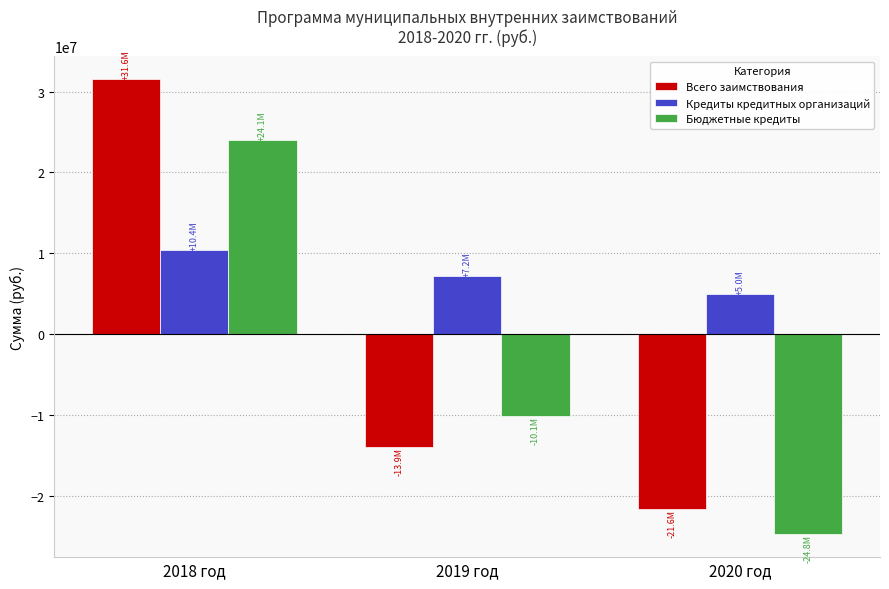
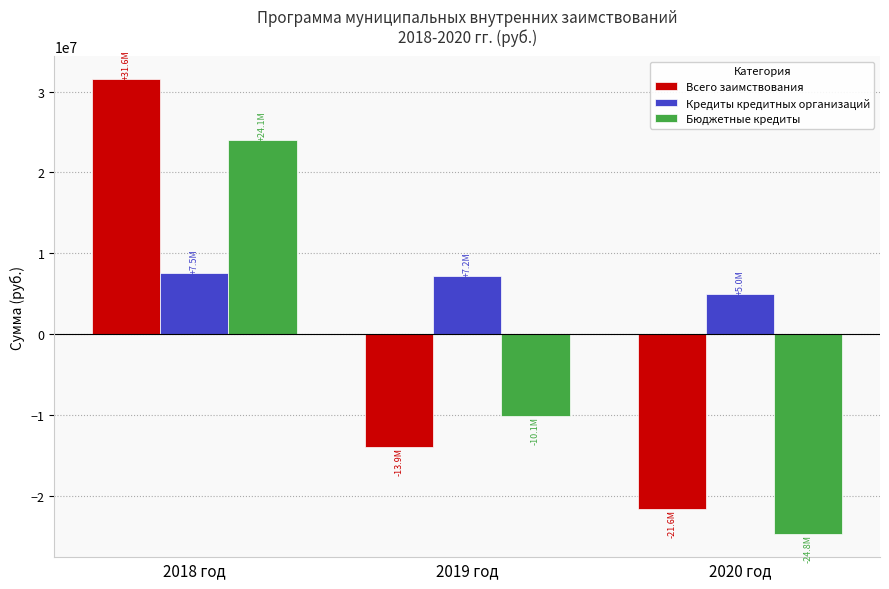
  {
    "Всего заимствования": {
      "2018 год": "+31.6M",
      "2019 год": "-13.9M",
      "2020 год": "-21.6M"
    },
    "Кредиты кредитных организаций": {
-     "2018 год": "+10.4M",
+     "2018 год": "+7.5M",
      "2019 год": "+7.2M",
      "2020 год": "+5.0M"
    },
    "Бюджетные кредиты": {
      "2018 год": "+24.1M",
      "2019 год": "-10.1M",
      "2020 год": "-24.8M"
    }
  }
